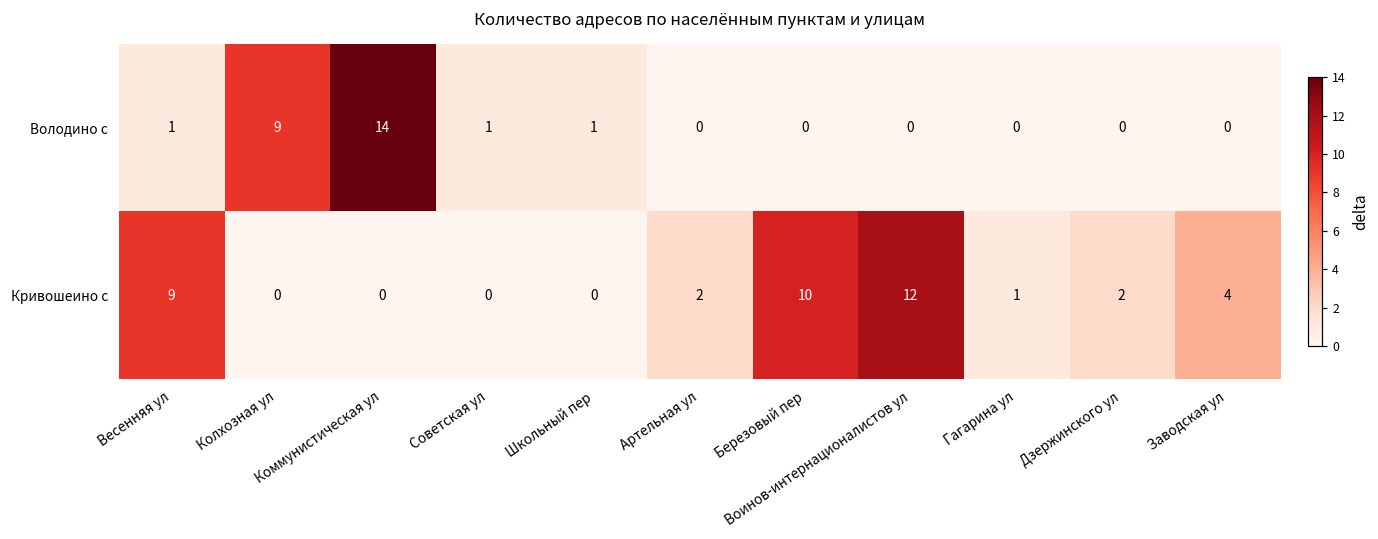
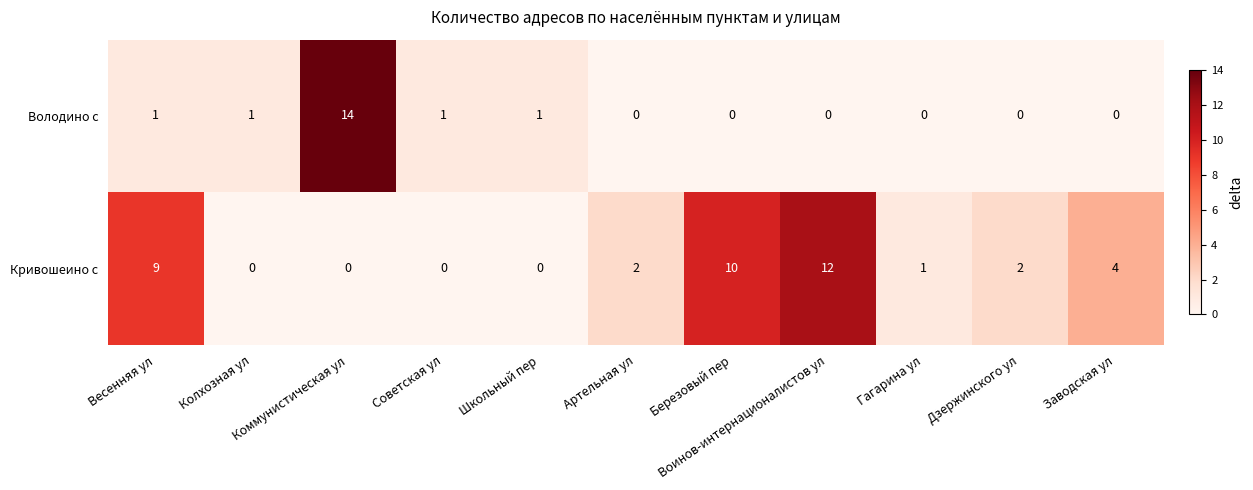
  {
    "Володино с": {
      "Весенняя ул": 1,
-     "Колхозная ул": 9,
+     "Колхозная ул": 1,
      "Коммунистическая ул": 14,
      "Советская ул": 1,
      "Школьный пер": 1,
      "Артельная ул": 0,
      "Березовый пер": 0,
      "Воинов-интернационалистов ул": 0,
      "Гагарина ул": 0,
      "Дзержинского ул": 0,
      "Заводская ул": 0
    },
    "Кривошеино с": {
      "Весенняя ул": 9,
      "Колхозная ул": 0,
      "Коммунистическая ул": 0,
      "Советская ул": 0,
      "Школьный пер": 0,
      "Артельная ул": 2,
      "Березовый пер": 10,
      "Воинов-интернационалистов ул": 12,
      "Гагарина ул": 1,
      "Дзержинского ул": 2,
      "Заводская ул": 4
    }
  }
